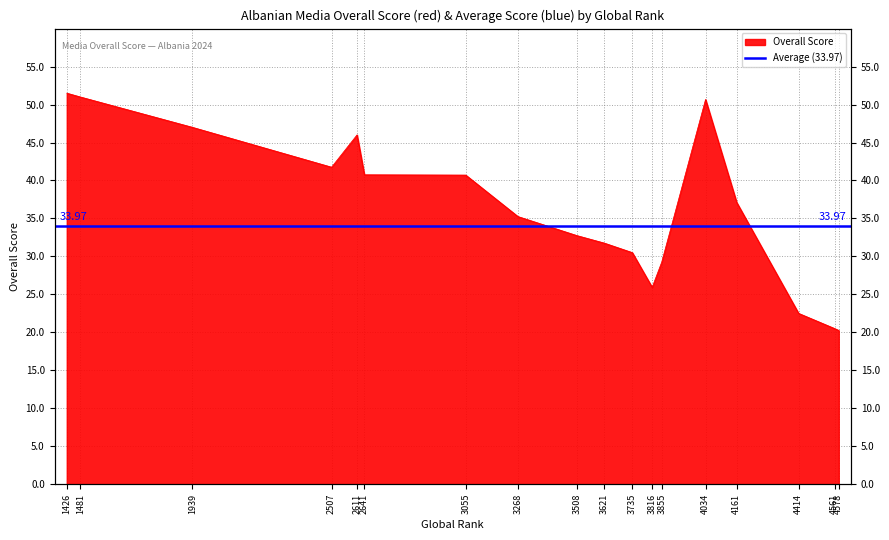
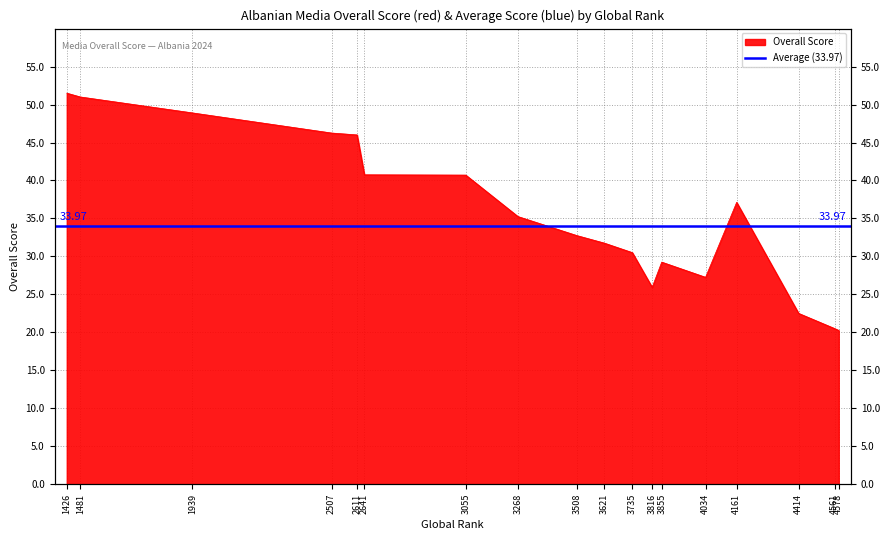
  {
    "1426": 52,
    "1481": 51,
-   "1939": 47,
-   "2507": 42,
+   "1939": 49,
+   "2507": 46,
    "2611": 46,
    "2641": 41,
    "3055": 41,
    "3268": 35,
    "3508": 33,
    "3621": 32,
    "3735": 31,
    "3816": 26,
    "3855": 29,
-   "4034": 51,
+   "4034": 27,
    "4161": 37,
    "4414": 23,
    "4561": 21,
    "4578": 20
  }
